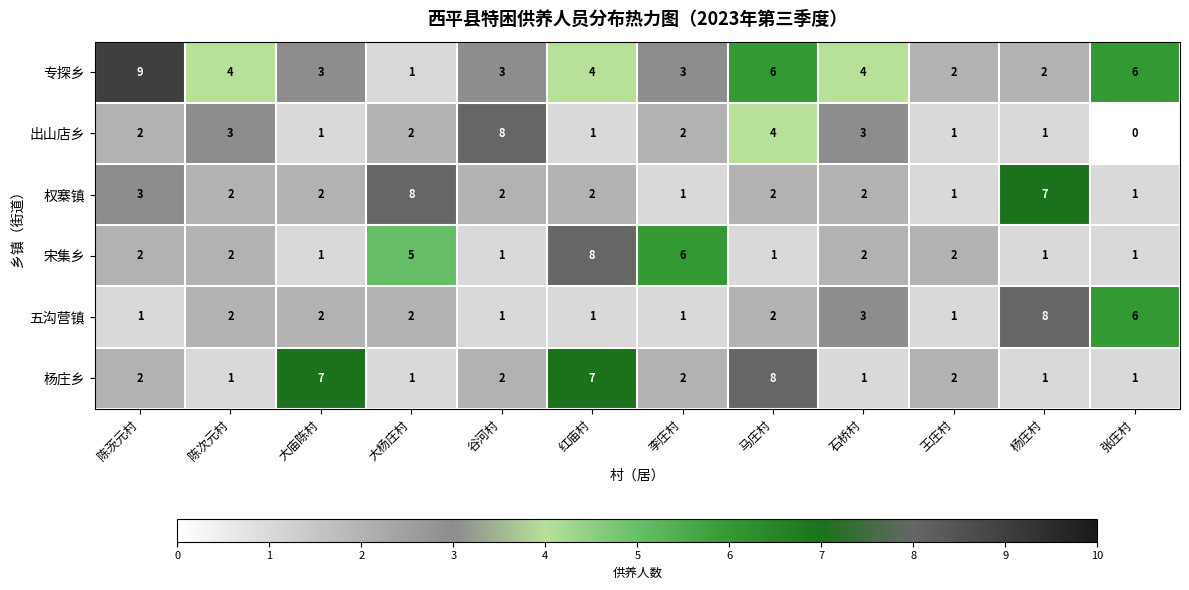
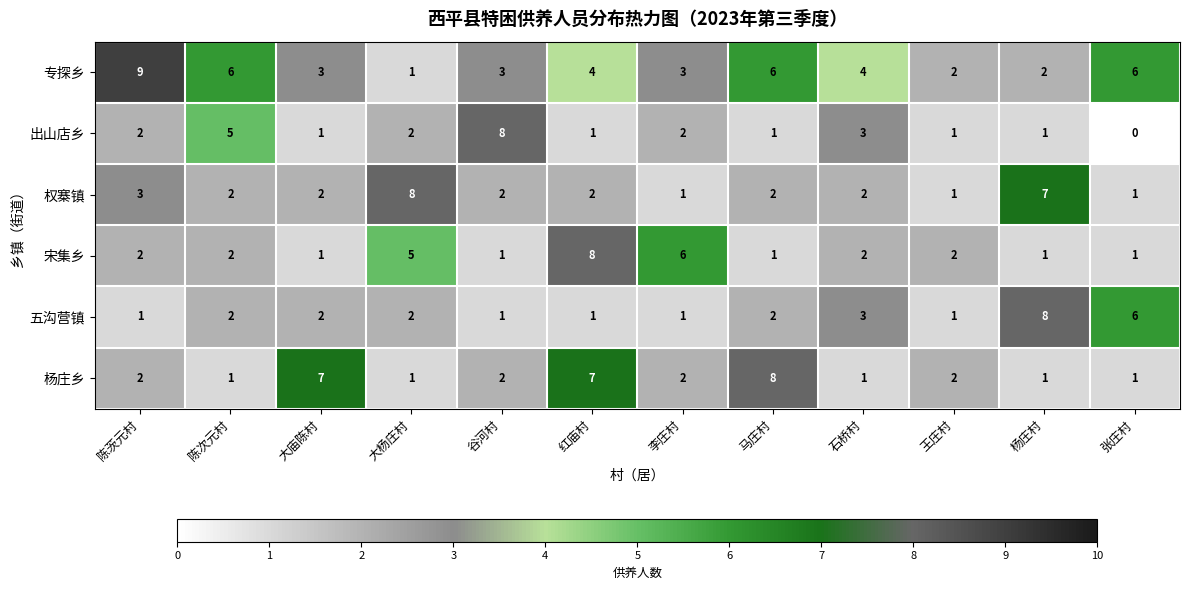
  {
    "专探乡": {
      "陈茨元村": 9,
-     "陈次元村": 4,
+     "陈次元村": 6,
      "大庙陈村": 3,
      "大杨庄村": 1,
      "谷河村": 3,
      "红庙村": 4,
      "李庄村": 3,
      "马庄村": 6,
      "石桥村": 4,
      "王庄村": 2,
      "杨庄村": 2,
      "张庄村": 6
    },
    "出山店乡": {
      "陈茨元村": 2,
-     "陈次元村": 3,
+     "陈次元村": 5,
      "大庙陈村": 1,
      "大杨庄村": 2,
      "谷河村": 8,
      "红庙村": 1,
      "李庄村": 2,
-     "马庄村": 4,
+     "马庄村": 1,
      "石桥村": 3,
      "王庄村": 1,
      "杨庄村": 1,
      "张庄村": 0
    },
    "权寨镇": {
      "陈茨元村": 3,
      "陈次元村": 2,
      "大庙陈村": 2,
      "大杨庄村": 8,
      "谷河村": 2,
      "红庙村": 2,
      "李庄村": 1,
      "马庄村": 2,
      "石桥村": 2,
      "王庄村": 1,
      "杨庄村": 7,
      "张庄村": 1
    },
    "宋集乡": {
      "陈茨元村": 2,
      "陈次元村": 2,
      "大庙陈村": 1,
      "大杨庄村": 5,
      "谷河村": 1,
      "红庙村": 8,
      "李庄村": 6,
      "马庄村": 1,
      "石桥村": 2,
      "王庄村": 2,
      "杨庄村": 1,
      "张庄村": 1
    },
    "五沟营镇": {
      "陈茨元村": 1,
      "陈次元村": 2,
      "大庙陈村": 2,
      "大杨庄村": 2,
      "谷河村": 1,
      "红庙村": 1,
      "李庄村": 1,
      "马庄村": 2,
      "石桥村": 3,
      "王庄村": 1,
      "杨庄村": 8,
      "张庄村": 6
    },
    "杨庄乡": {
      "陈茨元村": 2,
      "陈次元村": 1,
      "大庙陈村": 7,
      "大杨庄村": 1,
      "谷河村": 2,
      "红庙村": 7,
      "李庄村": 2,
      "马庄村": 8,
      "石桥村": 1,
      "王庄村": 2,
      "杨庄村": 1,
      "张庄村": 1
    }
  }
